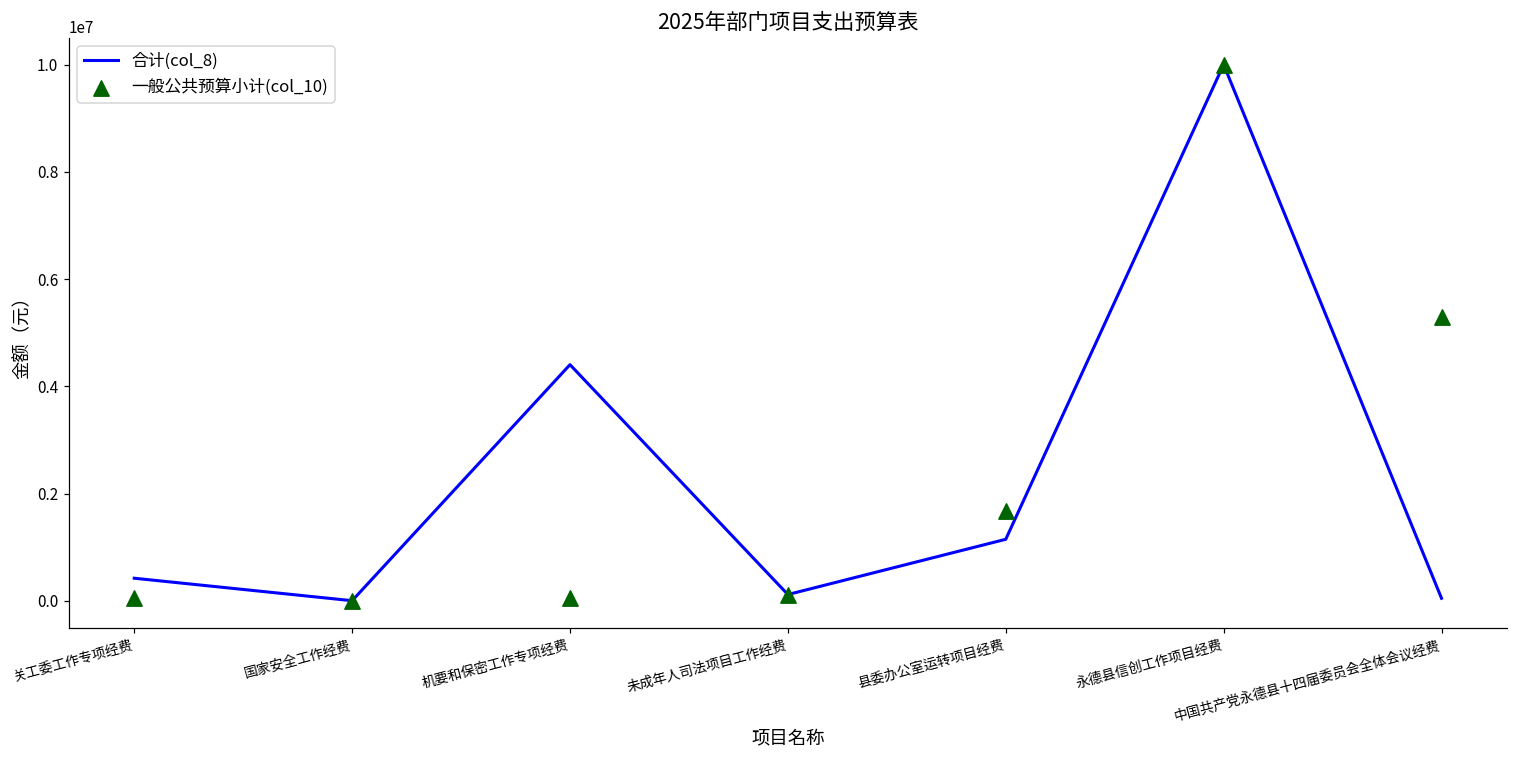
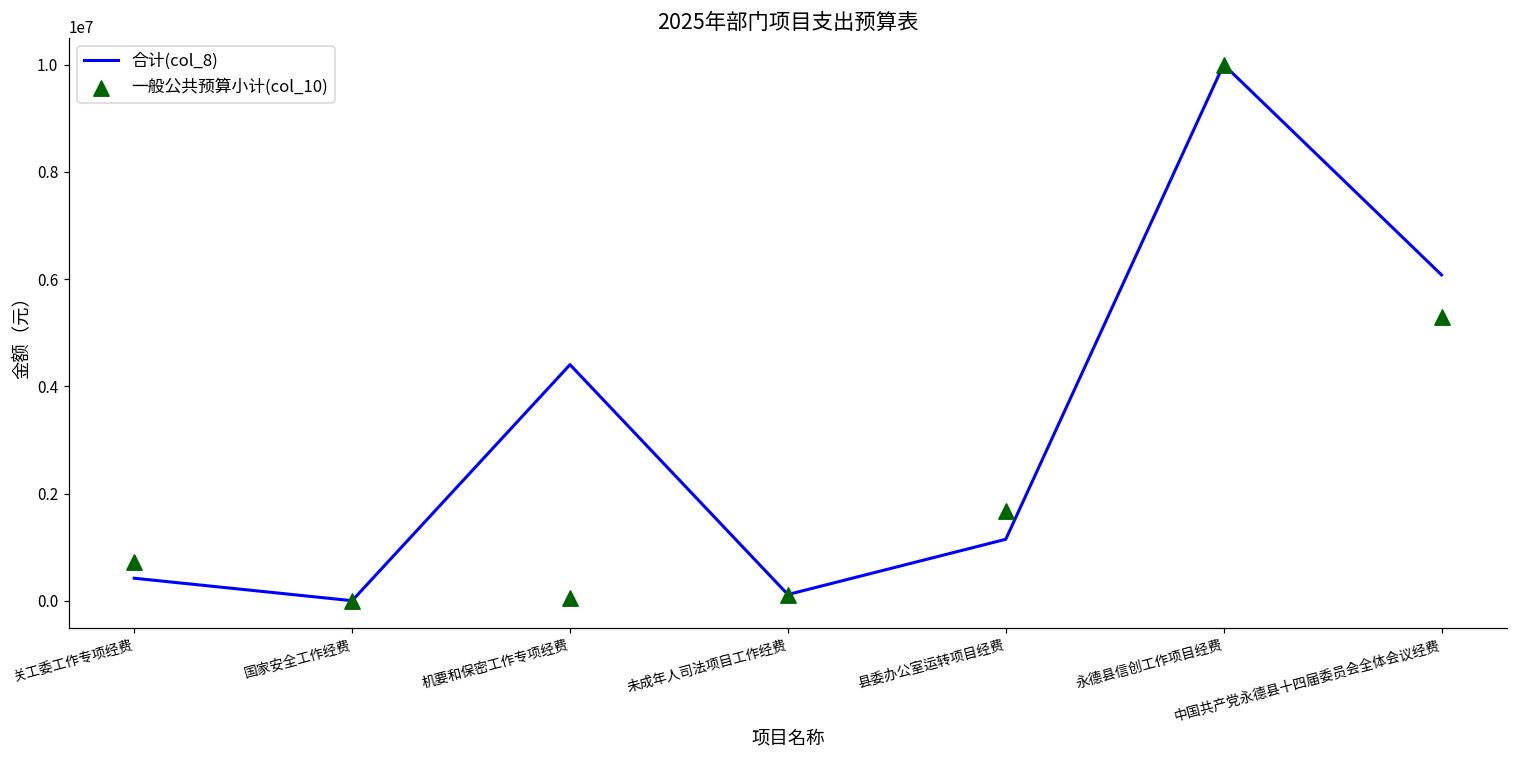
  {
    "一般公共预算小计(col_10)": {
-     "关工委工作专项经费": 100000
+     "关工委工作专项经费": 700000
    },
    "合计(col_8)": {
      "关工委工作专项经费": 400000,
      "机要和保密工作专项经费": 4400000,
      "县委办公室运转项目经费": 1200000,
-     "中国共产党永德县十四届委员会全体会议经费": 100000
+     "中国共产党永德县十四届委员会全体会议经费": 6100000
    }
  }
